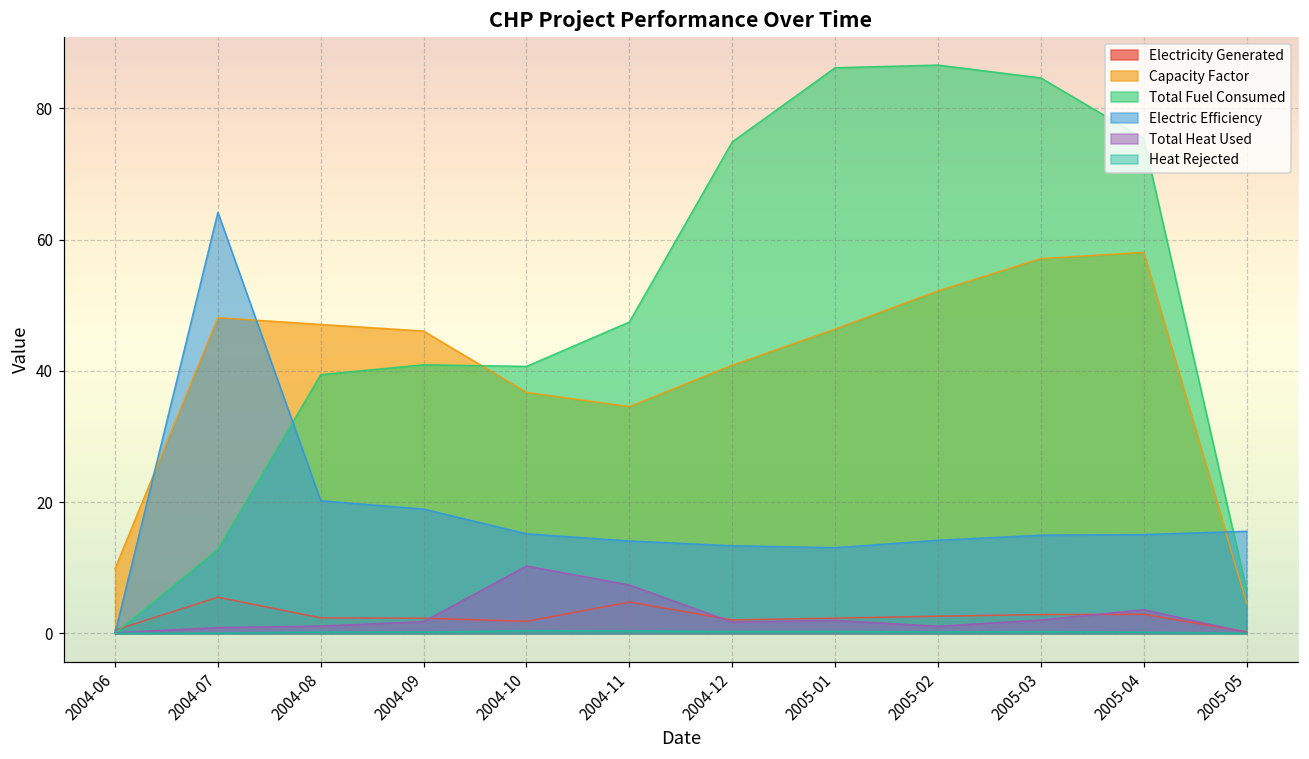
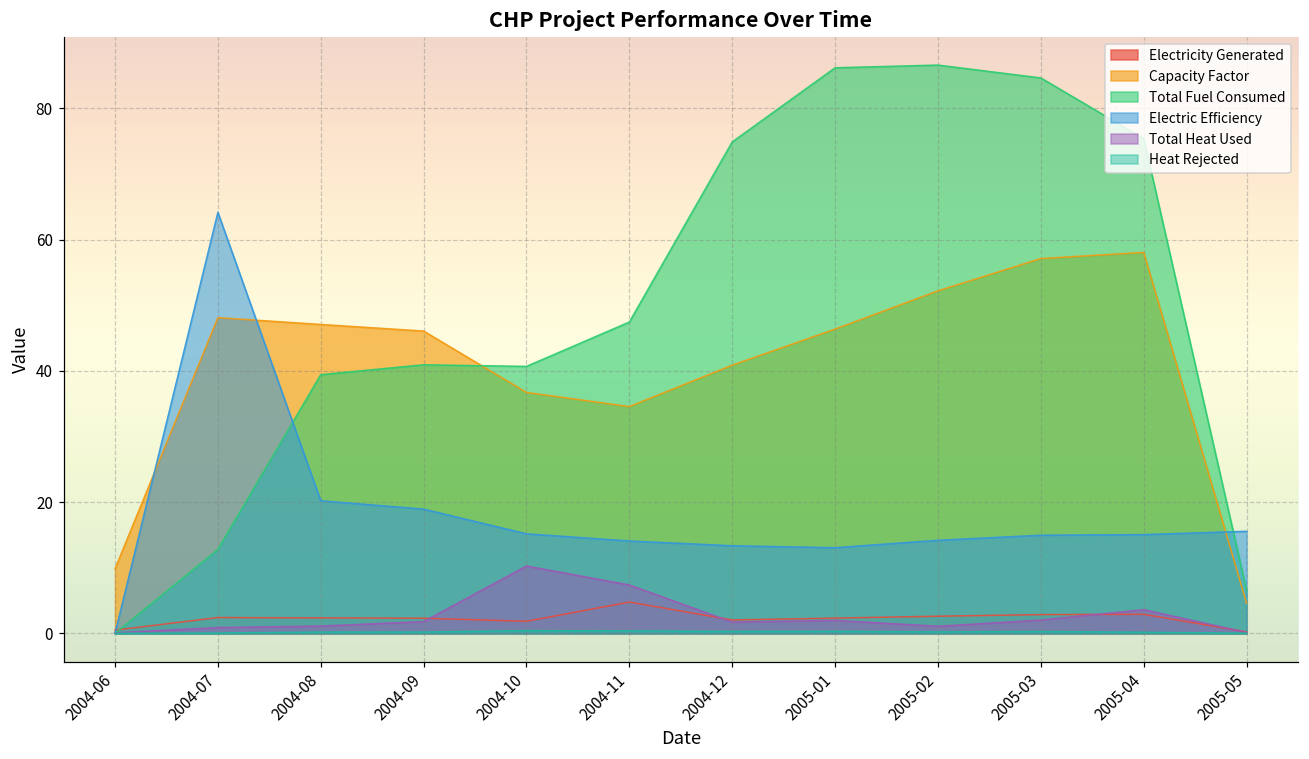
  {
    "Electricity Generated": {
-     "2004-07": 6,
+     "2004-07": 2,
      "2004-08": 2,
      "2004-09": 2,
      "2004-10": 2,
      "2004-11": 5,
      "2005-02": 3,
      "2005-03": 3,
      "2005-04": 3
    },
    "Capacity Factor": {
      "2004-06": 10,
      "2004-07": 48,
      "2004-08": 47,
      "2004-09": 46,
      "2004-10": 37,
      "2004-11": 35,
      "2004-12": 41,
      "2005-01": 46,
      "2005-02": 52,
      "2005-03": 57,
      "2005-04": 58,
      "2005-05": 5
    },
    "Total Heat Used": {
      "2004-07": 1,
      "2004-08": 1,
      "2004-09": 2,
      "2004-10": 10,
      "2004-11": 7,
      "2005-02": 1,
      "2005-03": 2,
      "2005-04": 4
    }
  }
